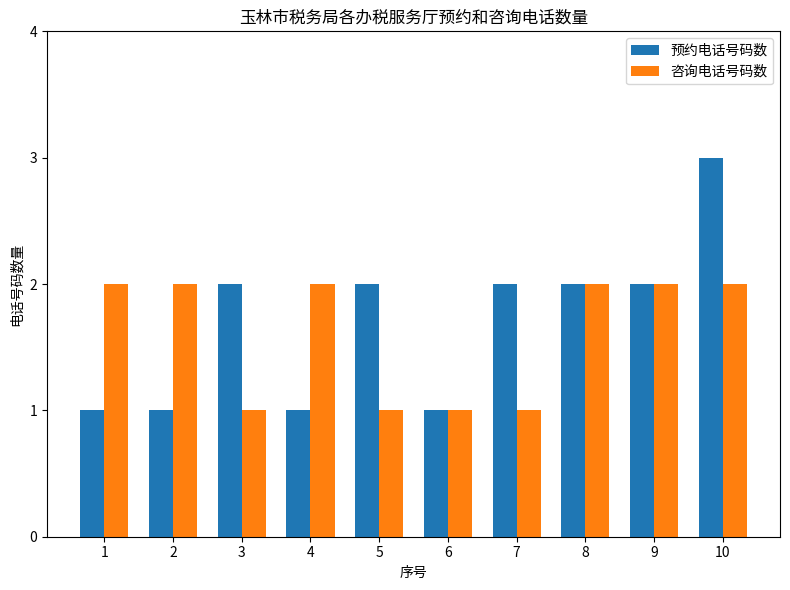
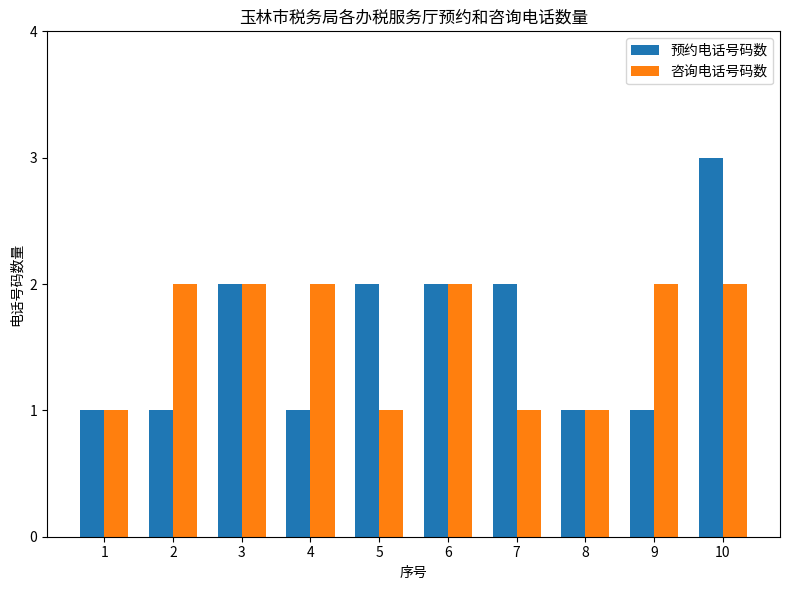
  {
    "预约电话号码数": {
      "1": 1,
      "2": 1,
      "3": 2,
      "4": 1,
      "5": 2,
-     "6": 1,
+     "6": 2,
      "7": 2,
-     "8": 2,
-     "9": 2,
+     "8": 1,
+     "9": 1,
      "10": 3
    },
    "咨询电话号码数": {
-     "1": 2,
+     "1": 1,
      "2": 2,
-     "3": 1,
+     "3": 2,
      "4": 2,
      "5": 1,
-     "6": 1,
+     "6": 2,
      "7": 1,
-     "8": 2,
+     "8": 1,
      "9": 2,
      "10": 2
    }
  }
